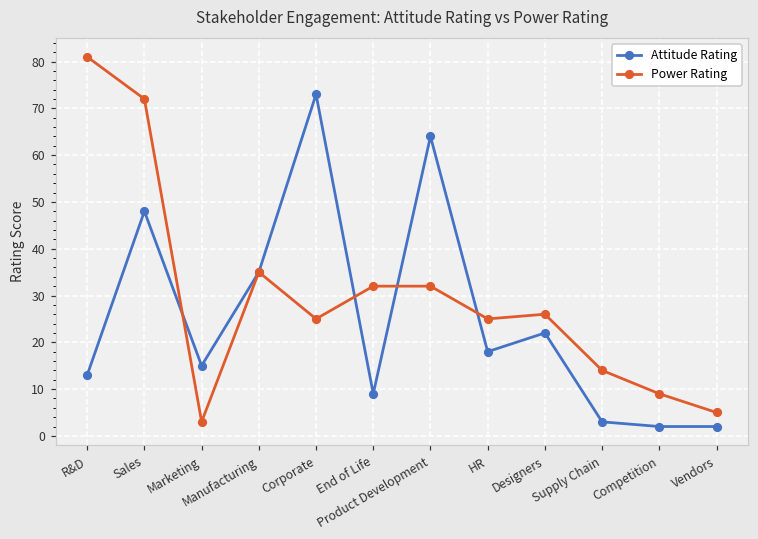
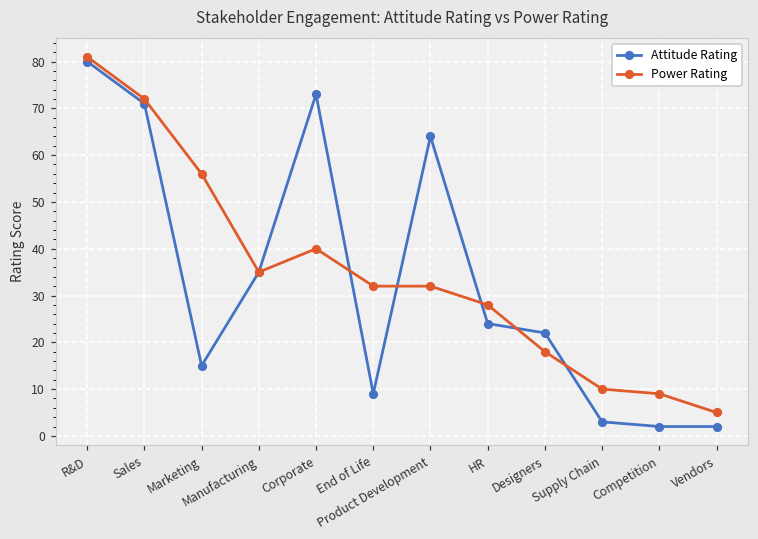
  {
    "Attitude Rating": {
-     "R&D": 13,
-     "Sales": 48,
+     "R&D": 80,
+     "Sales": 71,
      "Marketing": 15,
      "Corporate": 73,
      "End of Life": 9,
      "Product Development": 64,
-     "HR": 18,
+     "HR": 24,
      "Designers": 22,
      "Supply Chain": 3,
      "Competition": 2,
      "Vendors": 2
    },
    "Power Rating": {
      "R&D": 81,
      "Sales": 72,
-     "Marketing": 3,
-     "Corporate": 25,
+     "Marketing": 56,
+     "Corporate": 40,
      "End of Life": 32,
      "Product Development": 32,
-     "HR": 25,
-     "Designers": 26,
-     "Supply Chain": 14,
+     "HR": 28,
+     "Designers": 18,
+     "Supply Chain": 10,
      "Competition": 9,
      "Vendors": 5
    }
  }
